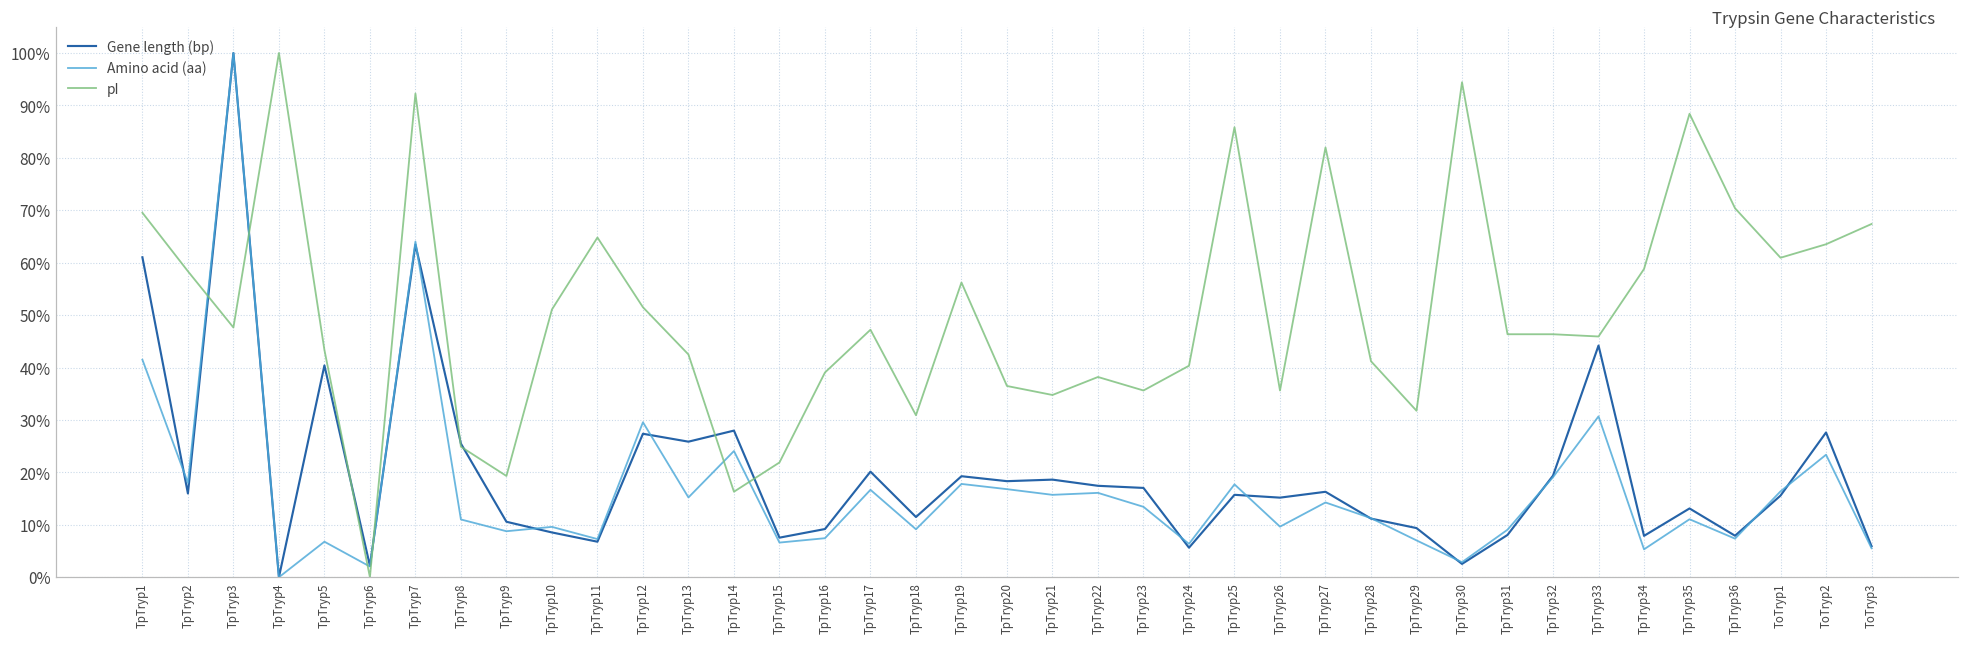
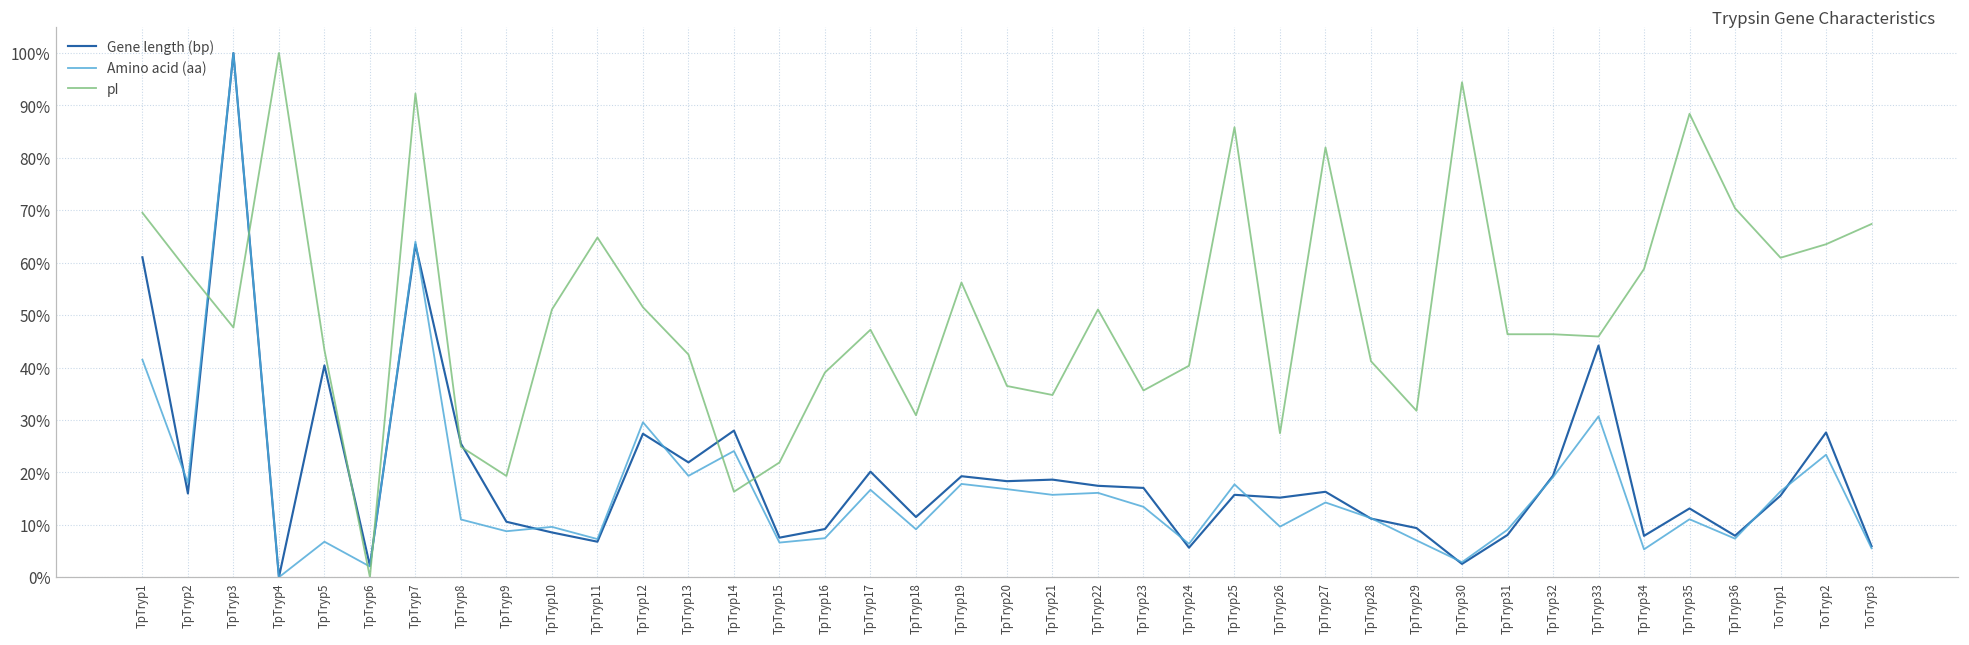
  {
    "Gene length (bp)": {
      "TpTryp1": "61%",
      "TpTryp2": "16%",
      "TpTryp5": "40%",
      "TpTryp7": "63%",
      "TpTryp8": "25%",
      "TpTryp9": "11%",
      "TpTryp10": "9%",
      "TpTryp12": "27%",
-     "TpTryp13": "26%",
+     "TpTryp13": "22%",
      "TpTryp14": "28%",
      "TpTryp15": "8%",
      "TpTryp16": "9%",
      "TpTryp17": "20%",
      "TpTryp18": "11%",
      "TpTryp19": "19%",
      "TpTryp20": "18%",
      "TpTryp21": "19%",
      "TpTryp22": "17%",
      "TpTryp23": "17%",
      "TpTryp24": "6%",
      "TpTryp25": "16%",
      "TpTryp26": "15%",
      "TpTryp27": "16%",
      "TpTryp29": "9%",
      "TpTryp31": "8%",
      "TpTryp33": "44%",
      "TpTryp34": "8%",
      "TpTryp35": "13%",
      "TpTryp36": "8%",
      "ToTryp1": "16%",
      "ToTryp2": "28%"
    },
    "Amino acid (aa)": {
      "TpTryp1": "41%",
      "TpTryp2": "18%",
      "TpTryp5": "7%",
      "TpTryp7": "64%",
      "TpTryp8": "11%",
      "TpTryp9": "9%",
      "TpTryp10": "10%",
      "TpTryp12": "30%",
-     "TpTryp13": "15%",
+     "TpTryp13": "19%",
      "TpTryp14": "24%",
      "TpTryp15": "7%",
      "TpTryp16": "7%",
      "TpTryp17": "17%",
      "TpTryp18": "9%",
      "TpTryp19": "18%",
      "TpTryp20": "17%",
      "TpTryp21": "16%",
      "TpTryp22": "16%",
      "TpTryp23": "13%",
      "TpTryp24": "6%",
      "TpTryp25": "18%",
      "TpTryp26": "10%",
      "TpTryp27": "14%",
      "TpTryp29": "7%",
      "TpTryp31": "9%",
      "TpTryp33": "31%",
      "TpTryp34": "5%",
      "TpTryp35": "11%",
      "TpTryp36": "7%",
      "ToTryp1": "16%",
      "ToTryp2": "23%"
    },
    "pI": {
      "TpTryp1": "70%",
      "TpTryp2": "58%",
      "TpTryp3": "48%",
      "TpTryp4": "100%",
      "TpTryp5": "43%",
      "TpTryp6": "0%",
      "TpTryp7": "92%",
      "TpTryp8": "25%",
      "TpTryp9": "19%",
      "TpTryp10": "51%",
      "TpTryp11": "65%",
      "TpTryp12": "52%",
      "TpTryp13": "42%",
      "TpTryp14": "16%",
      "TpTryp15": "22%",
      "TpTryp16": "39%",
      "TpTryp17": "47%",
      "TpTryp18": "31%",
      "TpTryp19": "56%",
      "TpTryp20": "36%",
      "TpTryp21": "35%",
-     "TpTryp22": "38%",
+     "TpTryp22": "51%",
      "TpTryp23": "36%",
      "TpTryp24": "40%",
      "TpTryp25": "86%",
-     "TpTryp26": "36%",
+     "TpTryp26": "27%",
      "TpTryp27": "82%",
      "TpTryp28": "41%",
      "TpTryp29": "32%",
      "TpTryp30": "94%",
      "TpTryp31": "46%",
      "TpTryp32": "46%",
      "TpTryp33": "46%",
      "TpTryp34": "59%",
      "TpTryp35": "88%",
      "TpTryp36": "70%",
      "ToTryp1": "61%",
      "ToTryp2": "64%",
      "ToTryp3": "67%"
    }
  }
